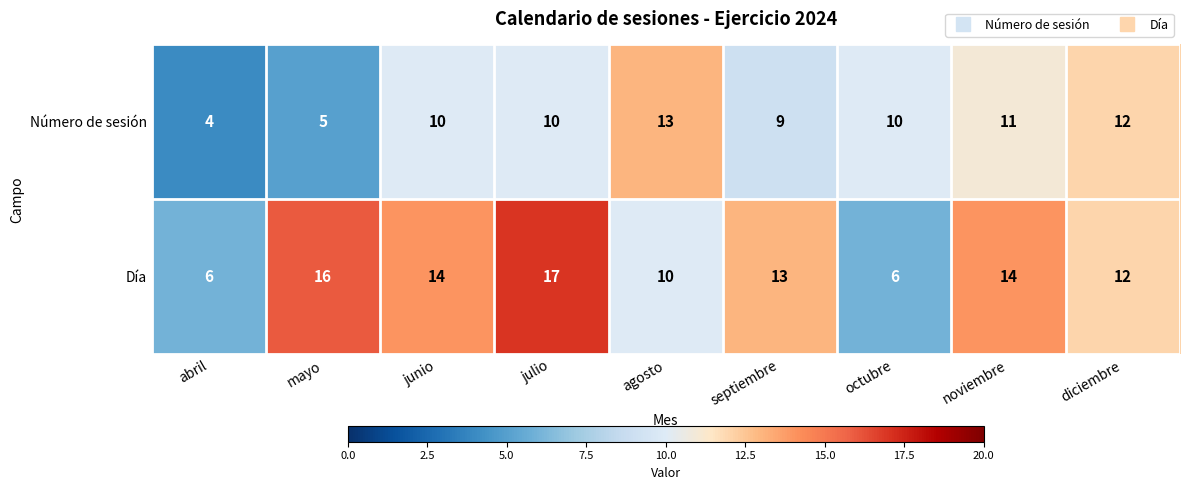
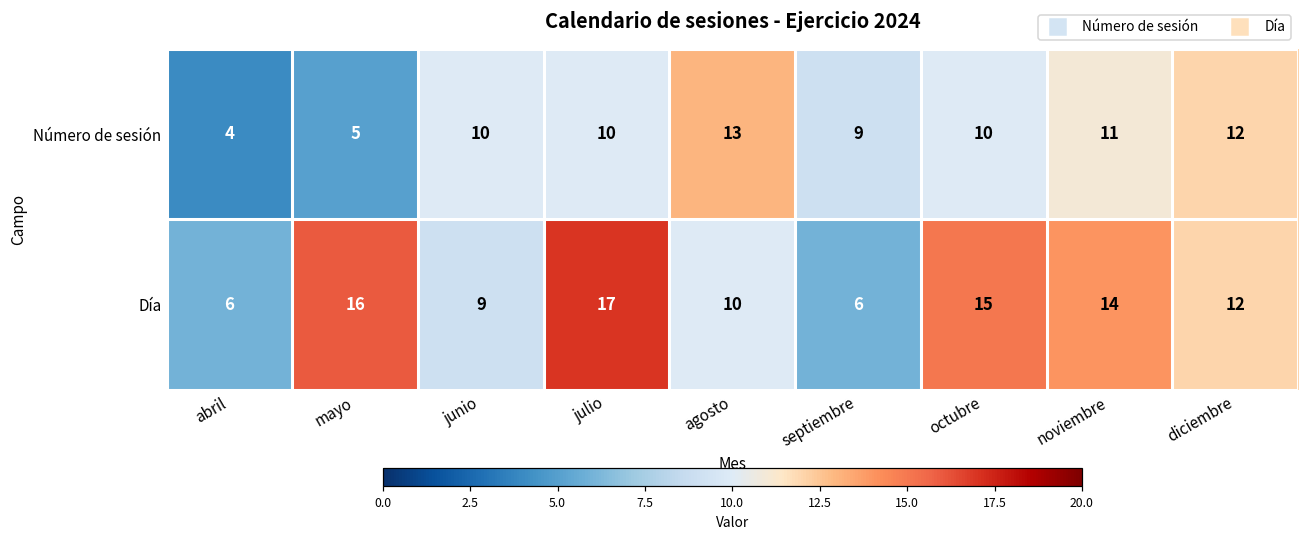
  {
    "Número de sesión": {
      "abril": 4,
      "mayo": 5,
      "junio": 10,
      "julio": 10,
      "agosto": 13,
      "septiembre": 9,
      "octubre": 10,
      "noviembre": 11,
      "diciembre": 12
    },
    "Día": {
      "abril": 6,
      "mayo": 16,
-     "junio": 14,
+     "junio": 9,
      "julio": 17,
      "agosto": 10,
-     "septiembre": 13,
-     "octubre": 6,
+     "septiembre": 6,
+     "octubre": 15,
      "noviembre": 14,
      "diciembre": 12
    }
  }
